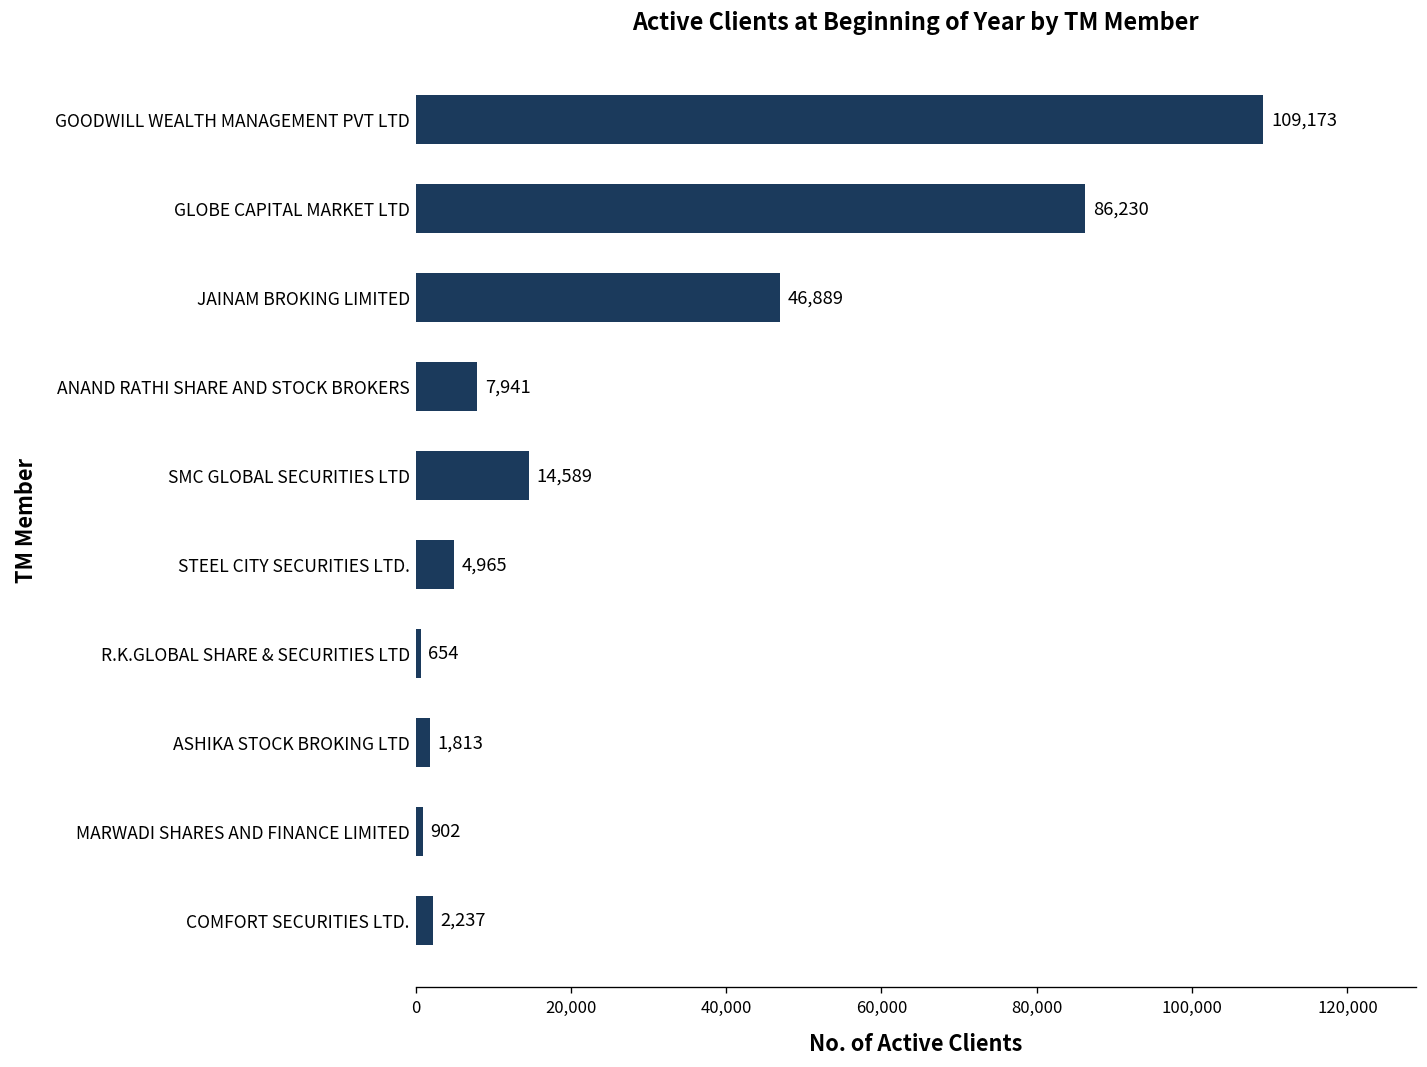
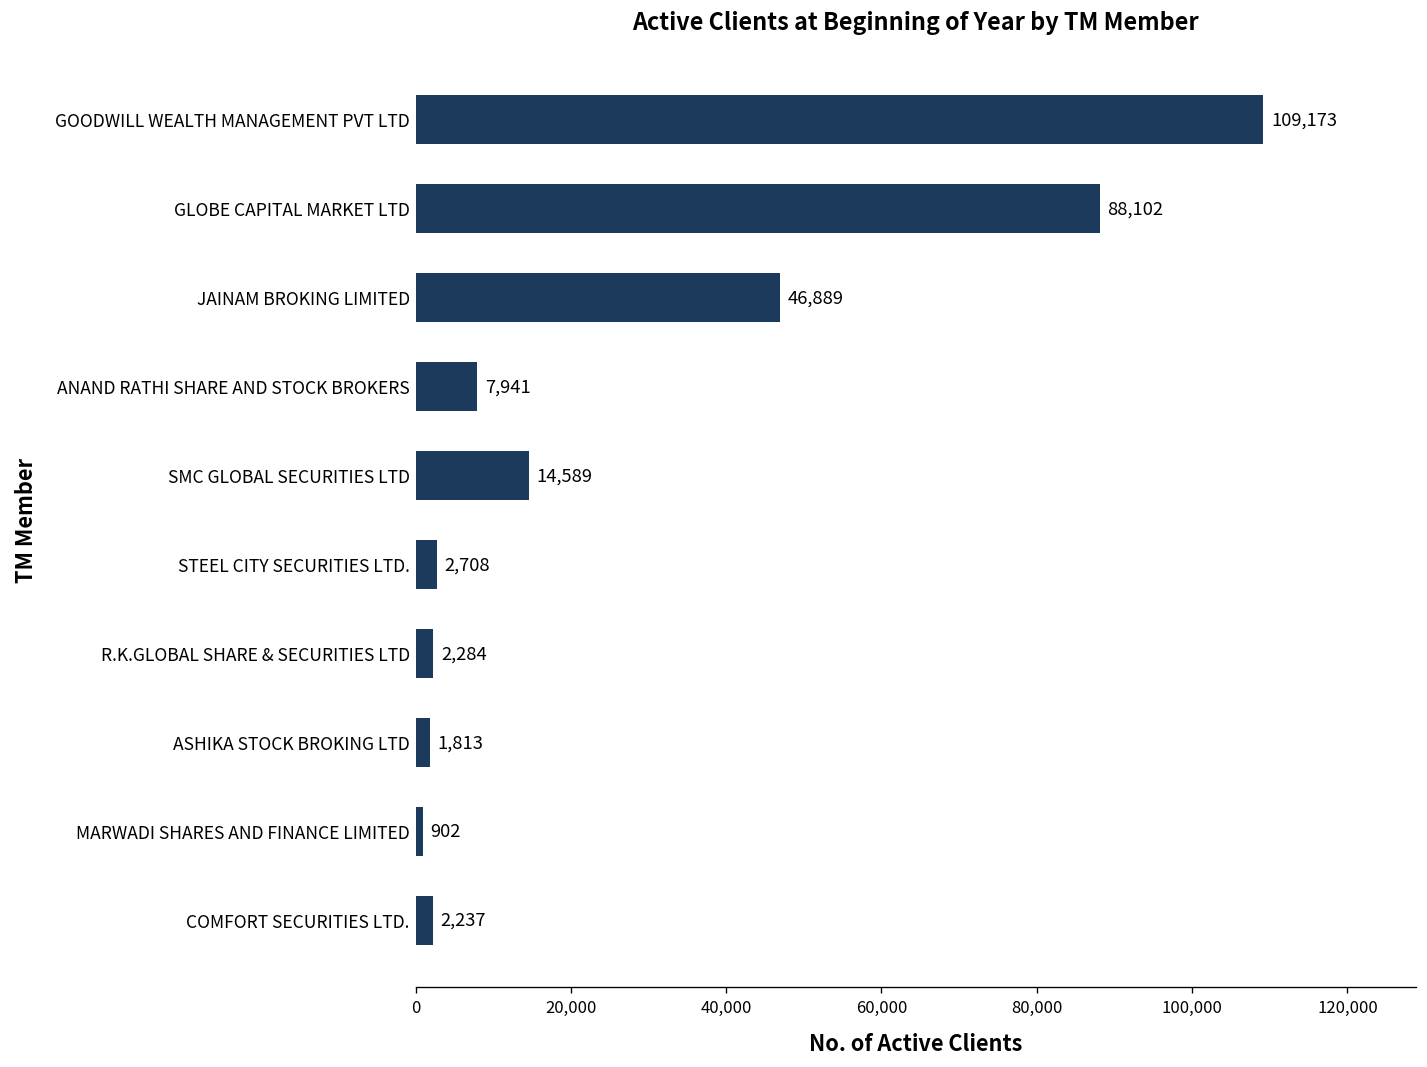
  {
    "GOODWILL WEALTH MANAGEMENT PVT LTD": "109,173",
-   "GLOBE CAPITAL MARKET LTD": "86,230",
+   "GLOBE CAPITAL MARKET LTD": "88,102",
    "JAINAM BROKING LIMITED": "46,889",
    "ANAND RATHI SHARE AND STOCK BROKERS": "7,941",
    "SMC GLOBAL SECURITIES LTD": "14,589",
-   "STEEL CITY SECURITIES LTD.": "4,965",
-   "R.K.GLOBAL SHARE & SECURITIES LTD": "654",
+   "STEEL CITY SECURITIES LTD.": "2,708",
+   "R.K.GLOBAL SHARE & SECURITIES LTD": "2,284",
    "ASHIKA STOCK BROKING LTD": "1,813",
    "MARWADI SHARES AND FINANCE LIMITED": "902",
    "COMFORT SECURITIES LTD.": "2,237"
  }
